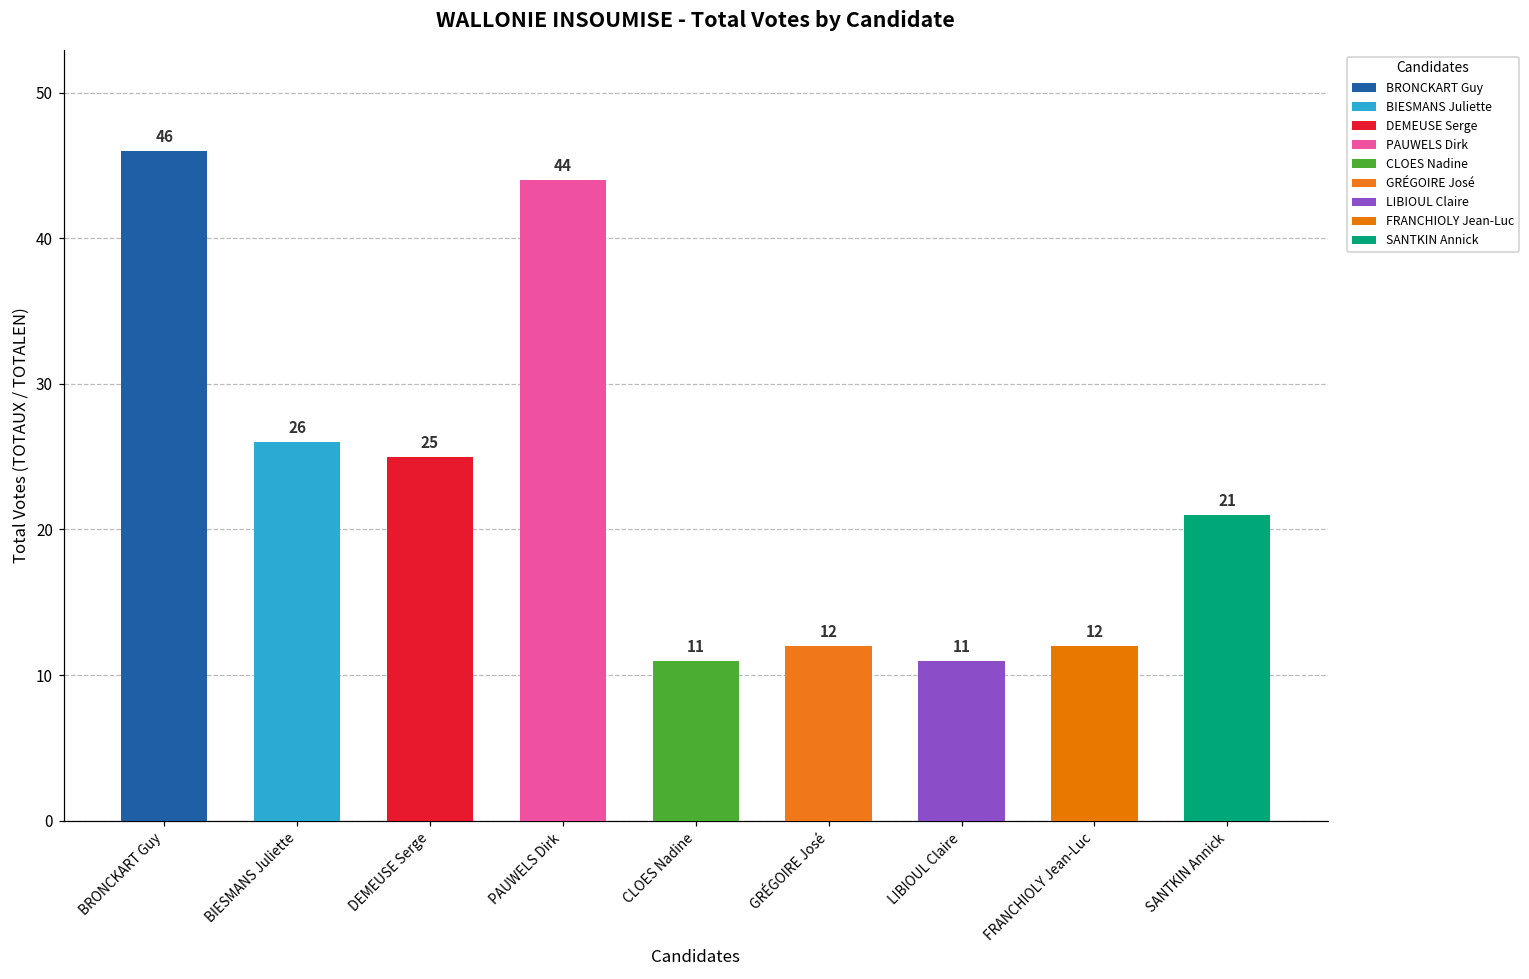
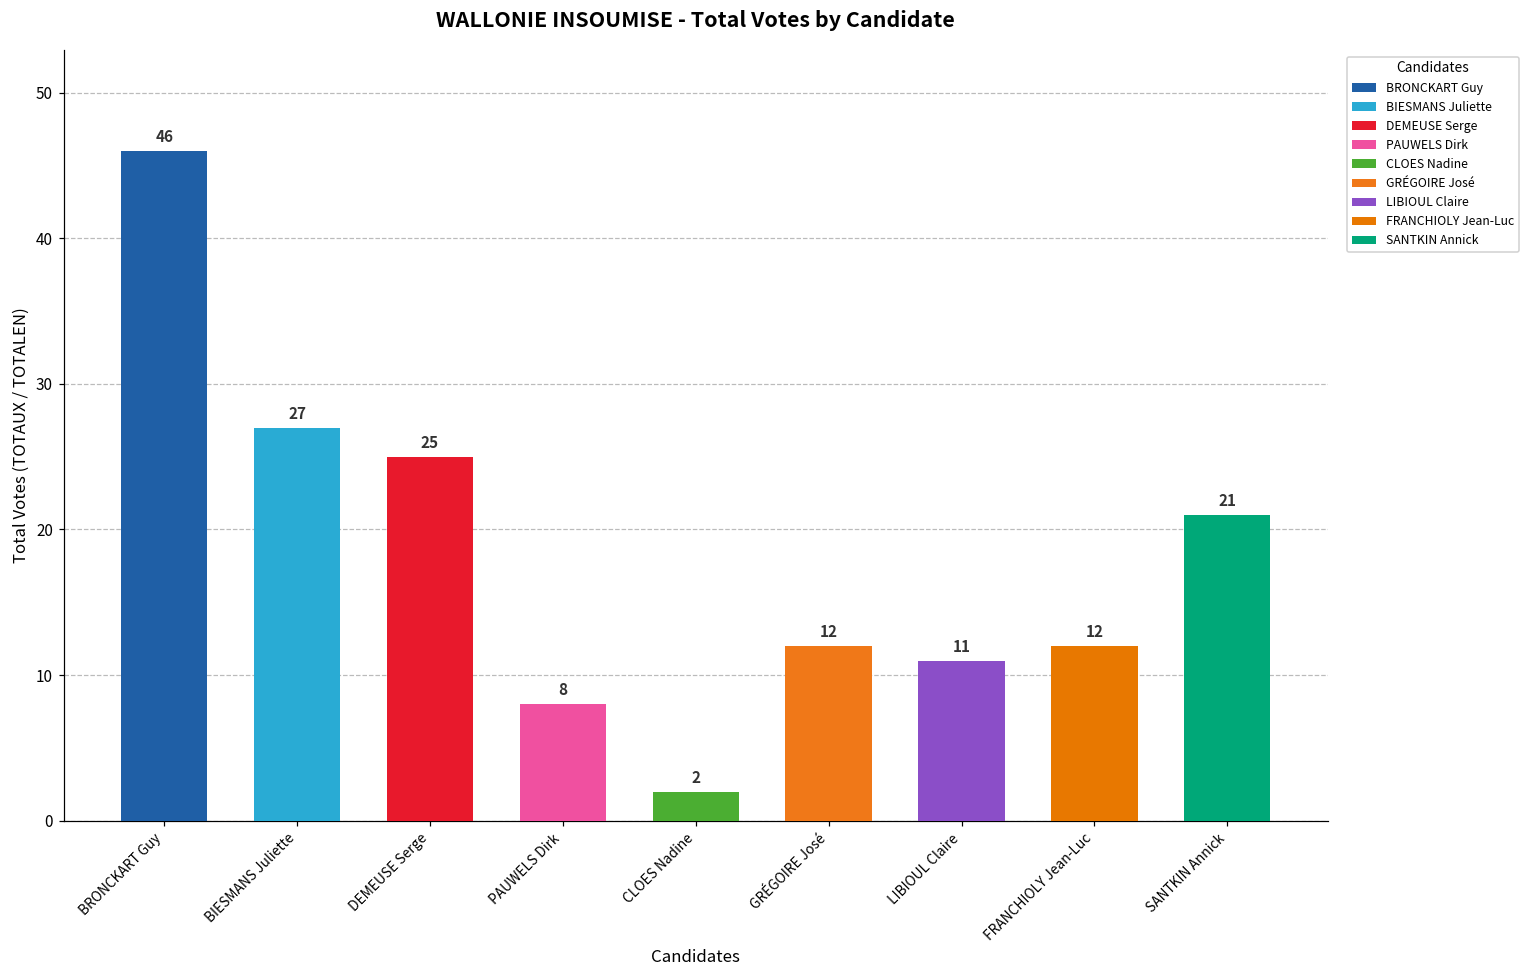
  {
    "BRONCKART Guy": 46,
-   "BIESMANS Juliette": 26,
+   "BIESMANS Juliette": 27,
    "DEMEUSE Serge": 25,
-   "PAUWELS Dirk": 44,
-   "CLOES Nadine": 11,
+   "PAUWELS Dirk": 8,
+   "CLOES Nadine": 2,
    "GRÉGOIRE José": 12,
    "LIBIOUL Claire": 11,
    "FRANCHIOLY Jean-Luc": 12,
    "SANTKIN Annick": 21
  }
